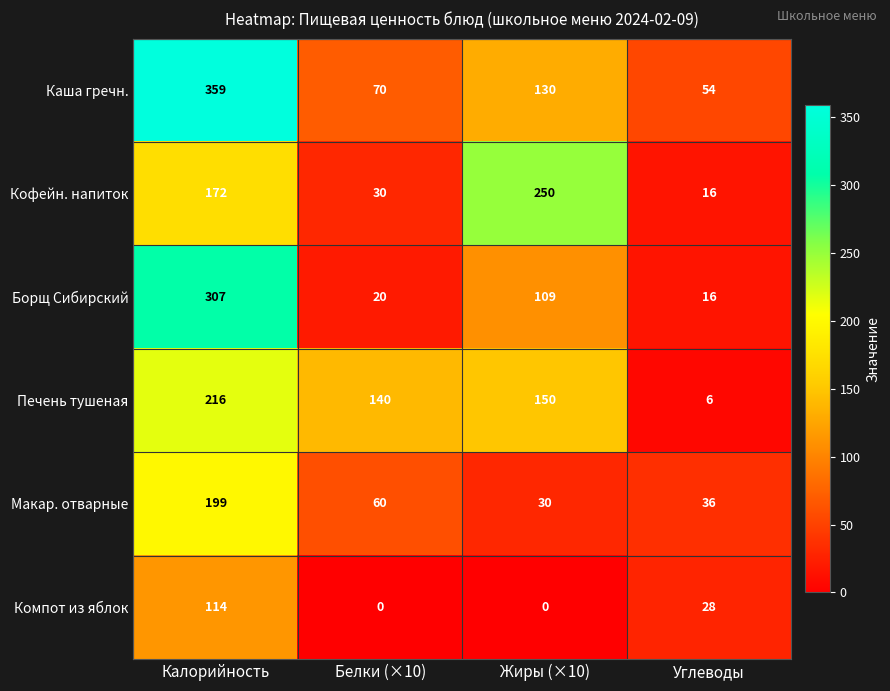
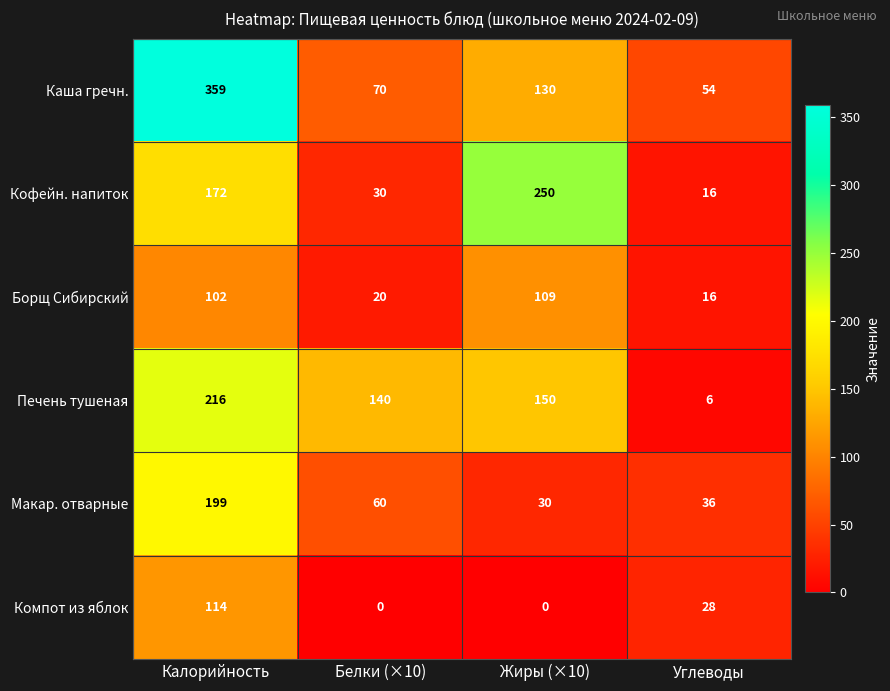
  {
    "Каша гречн.": {
      "Калорийность": 359,
      "Белки (×10)": 70,
      "Жиры (×10)": 130,
      "Углеводы": 54
    },
    "Кофейн. напиток": {
      "Калорийность": 172,
      "Белки (×10)": 30,
      "Жиры (×10)": 250,
      "Углеводы": 16
    },
    "Борщ Сибирский": {
-     "Калорийность": 307,
+     "Калорийность": 102,
      "Белки (×10)": 20,
      "Жиры (×10)": 109,
      "Углеводы": 16
    },
    "Печень тушеная": {
      "Калорийность": 216,
      "Белки (×10)": 140,
      "Жиры (×10)": 150,
      "Углеводы": 6
    },
    "Макар. отварные": {
      "Калорийность": 199,
      "Белки (×10)": 60,
      "Жиры (×10)": 30,
      "Углеводы": 36
    },
    "Компот из яблок": {
      "Калорийность": 114,
      "Белки (×10)": 0,
      "Жиры (×10)": 0,
      "Углеводы": 28
    }
  }
